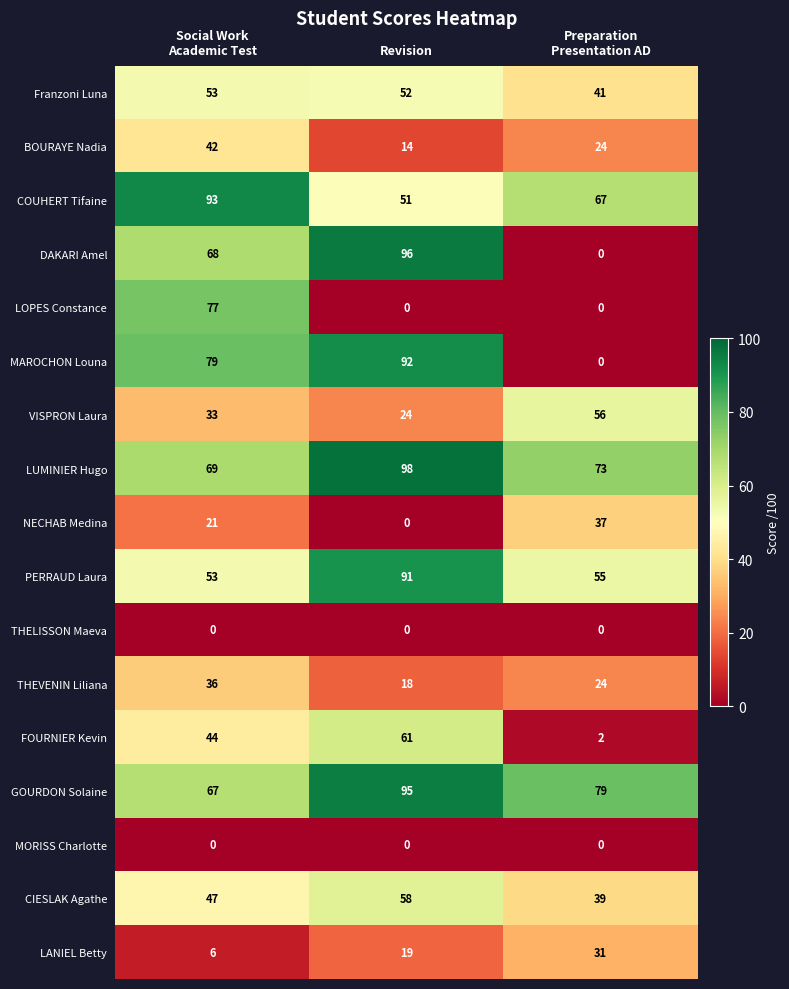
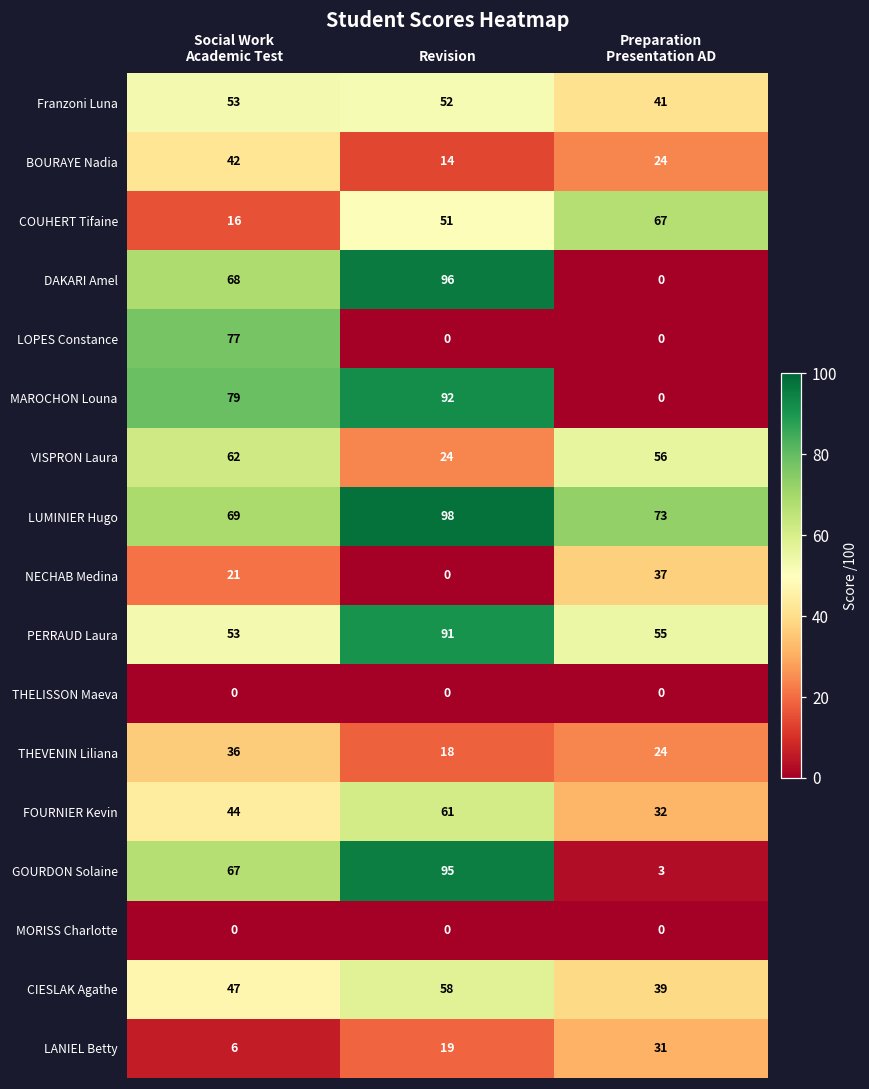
  {
    "Franzoni Luna": {
      "Social Work Academic Test": 53,
      "Revision": 52,
      "Preparation Presentation AD": 41
    },
    "BOURAYE Nadia": {
      "Social Work Academic Test": 42,
      "Revision": 14,
      "Preparation Presentation AD": 24
    },
    "COUHERT Tifaine": {
-     "Social Work Academic Test": 93,
+     "Social Work Academic Test": 16,
      "Revision": 51,
      "Preparation Presentation AD": 67
    },
    "DAKARI Amel": {
      "Social Work Academic Test": 68,
      "Revision": 96,
      "Preparation Presentation AD": 0
    },
    "LOPES Constance": {
      "Social Work Academic Test": 77,
      "Revision": 0,
      "Preparation Presentation AD": 0
    },
    "MAROCHON Louna": {
      "Social Work Academic Test": 79,
      "Revision": 92,
      "Preparation Presentation AD": 0
    },
    "VISPRON Laura": {
-     "Social Work Academic Test": 33,
+     "Social Work Academic Test": 62,
      "Revision": 24,
      "Preparation Presentation AD": 56
    },
    "LUMINIER Hugo": {
      "Social Work Academic Test": 69,
      "Revision": 98,
      "Preparation Presentation AD": 73
    },
    "NECHAB Medina": {
      "Social Work Academic Test": 21,
      "Revision": 0,
      "Preparation Presentation AD": 37
    },
    "PERRAUD Laura": {
      "Social Work Academic Test": 53,
      "Revision": 91,
      "Preparation Presentation AD": 55
    },
    "THELISSON Maeva": {
      "Social Work Academic Test": 0,
      "Revision": 0,
      "Preparation Presentation AD": 0
    },
    "THEVENIN Liliana": {
      "Social Work Academic Test": 36,
      "Revision": 18,
      "Preparation Presentation AD": 24
    },
    "FOURNIER Kevin": {
      "Social Work Academic Test": 44,
      "Revision": 61,
-     "Preparation Presentation AD": 2
+     "Preparation Presentation AD": 32
    },
    "GOURDON Solaine": {
      "Social Work Academic Test": 67,
      "Revision": 95,
-     "Preparation Presentation AD": 79
+     "Preparation Presentation AD": 3
    },
    "MORISS Charlotte": {
      "Social Work Academic Test": 0,
      "Revision": 0,
      "Preparation Presentation AD": 0
    },
    "CIESLAK Agathe": {
      "Social Work Academic Test": 47,
      "Revision": 58,
      "Preparation Presentation AD": 39
    },
    "LANIEL Betty": {
      "Social Work Academic Test": 6,
      "Revision": 19,
      "Preparation Presentation AD": 31
    }
  }
